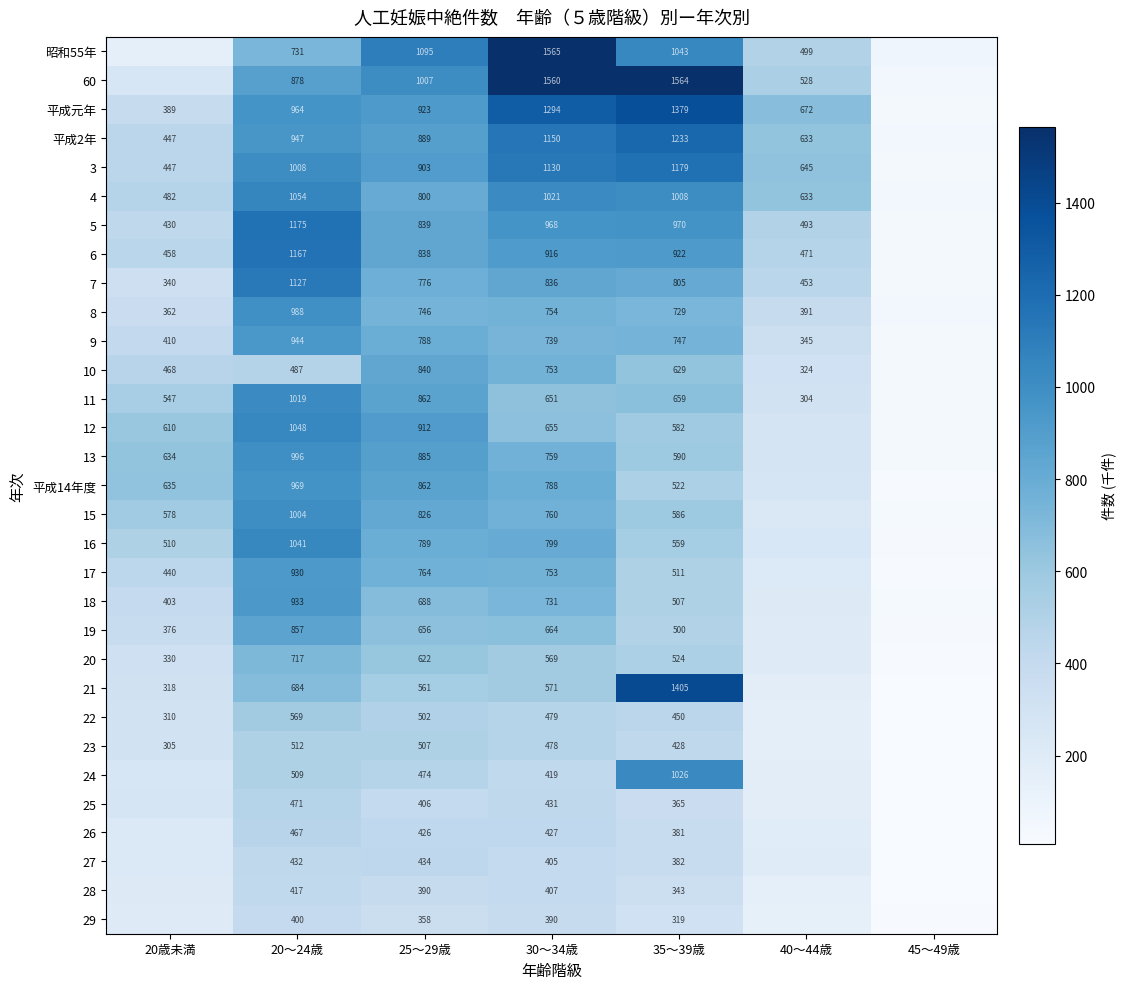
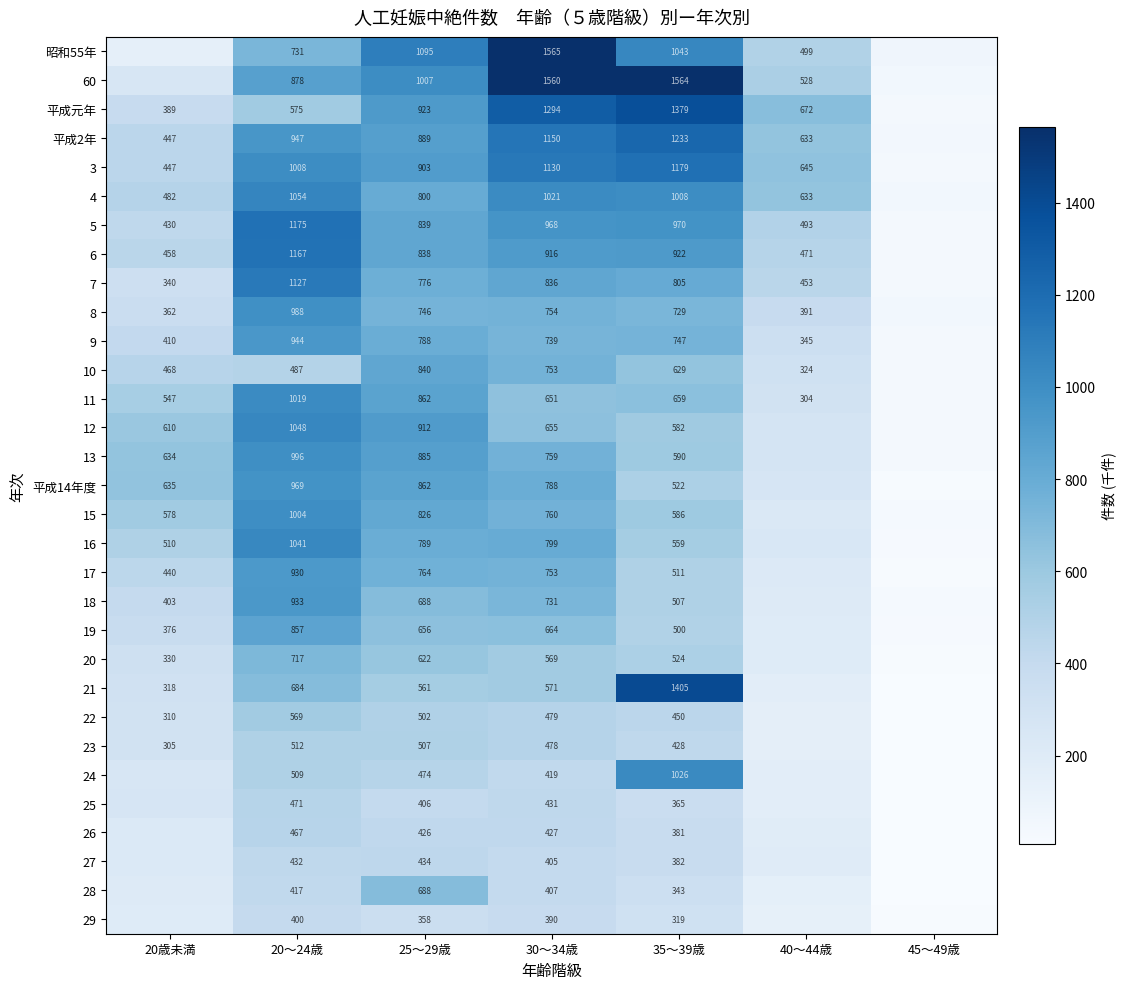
  {
    "昭和55年": {
      "20～24歳": 731,
      "25～29歳": 1095,
      "30～34歳": 1565,
      "35～39歳": 1043,
      "40～44歳": 499
    },
    "60": {
      "20～24歳": 878,
      "25～29歳": 1007,
      "30～34歳": 1560,
      "35～39歳": 1564,
      "40～44歳": 528
    },
    "平成元年": {
      "20歳未満": 389,
-     "20～24歳": 964,
+     "20～24歳": 575,
      "25～29歳": 923,
      "30～34歳": 1294,
      "35～39歳": 1379,
      "40～44歳": 672
    },
    "平成2年": {
      "20歳未満": 447,
      "20～24歳": 947,
      "25～29歳": 889,
      "30～34歳": 1150,
      "35～39歳": 1233,
      "40～44歳": 633
    },
    "3": {
      "20歳未満": 447,
      "20～24歳": 1008,
      "25～29歳": 903,
      "30～34歳": 1130,
      "35～39歳": 1179,
      "40～44歳": 645
    },
    "4": {
      "20歳未満": 482,
      "20～24歳": 1054,
      "25～29歳": 800,
      "30～34歳": 1021,
      "35～39歳": 1008,
      "40～44歳": 633
    },
    "5": {
      "20歳未満": 430,
      "20～24歳": 1175,
      "25～29歳": 839,
      "30～34歳": 968,
      "35～39歳": 970,
      "40～44歳": 493
    },
    "6": {
      "20歳未満": 458,
      "20～24歳": 1167,
      "25～29歳": 838,
      "30～34歳": 916,
      "35～39歳": 922,
      "40～44歳": 471
    },
    "7": {
      "20歳未満": 340,
      "20～24歳": 1127,
      "25～29歳": 776,
      "30～34歳": 836,
      "35～39歳": 805,
      "40～44歳": 453
    },
    "8": {
      "20歳未満": 362,
      "20～24歳": 988,
      "25～29歳": 746,
      "30～34歳": 754,
      "35～39歳": 729,
      "40～44歳": 391
    },
    "9": {
      "20歳未満": 410,
      "20～24歳": 944,
      "25～29歳": 788,
      "30～34歳": 739,
      "35～39歳": 747,
      "40～44歳": 345
    },
    "10": {
      "20歳未満": 468,
      "20～24歳": 487,
      "25～29歳": 840,
      "30～34歳": 753,
      "35～39歳": 629,
      "40～44歳": 324
    },
    "11": {
      "20歳未満": 547,
      "20～24歳": 1019,
      "25～29歳": 862,
      "30～34歳": 651,
      "35～39歳": 659,
      "40～44歳": 304
    },
    "12": {
      "20歳未満": 610,
      "20～24歳": 1048,
      "25～29歳": 912,
      "30～34歳": 655,
      "35～39歳": 582
    },
    "13": {
      "20歳未満": 634,
      "20～24歳": 996,
      "25～29歳": 885,
      "30～34歳": 759,
      "35～39歳": 590
    },
    "平成14年度": {
      "20歳未満": 635,
      "20～24歳": 969,
      "25～29歳": 862,
      "30～34歳": 788,
      "35～39歳": 522
    },
    "15": {
      "20歳未満": 578,
      "20～24歳": 1004,
      "25～29歳": 826,
      "30～34歳": 760,
      "35～39歳": 586
    },
    "16": {
      "20歳未満": 510,
      "20～24歳": 1041,
      "25～29歳": 789,
      "30～34歳": 799,
      "35～39歳": 559
    },
    "17": {
      "20歳未満": 440,
      "20～24歳": 930,
      "25～29歳": 764,
      "30～34歳": 753,
      "35～39歳": 511
    },
    "18": {
      "20歳未満": 403,
      "20～24歳": 933,
      "25～29歳": 688,
      "30～34歳": 731,
      "35～39歳": 507
    },
    "19": {
      "20歳未満": 376,
      "20～24歳": 857,
      "25～29歳": 656,
      "30～34歳": 664,
      "35～39歳": 500
    },
    "20": {
      "20歳未満": 330,
      "20～24歳": 717,
      "25～29歳": 622,
      "30～34歳": 569,
      "35～39歳": 524
    },
    "21": {
      "20歳未満": 318,
      "20～24歳": 684,
      "25～29歳": 561,
      "30～34歳": 571,
      "35～39歳": 1405
    },
    "22": {
      "20歳未満": 310,
      "20～24歳": 569,
      "25～29歳": 502,
      "30～34歳": 479,
      "35～39歳": 450
    },
    "23": {
      "20歳未満": 305,
      "20～24歳": 512,
      "25～29歳": 507,
      "30～34歳": 478,
      "35～39歳": 428
    },
    "24": {
      "20～24歳": 509,
      "25～29歳": 474,
      "30～34歳": 419,
      "35～39歳": 1026
    },
    "25": {
      "20～24歳": 471,
      "25～29歳": 406,
      "30～34歳": 431,
      "35～39歳": 365
    },
    "26": {
      "20～24歳": 467,
      "25～29歳": 426,
      "30～34歳": 427,
      "35～39歳": 381
    },
    "27": {
      "20～24歳": 432,
      "25～29歳": 434,
      "30～34歳": 405,
      "35～39歳": 382
    },
    "28": {
      "20～24歳": 417,
-     "25～29歳": 390,
+     "25～29歳": 688,
      "30～34歳": 407,
      "35～39歳": 343
    },
    "29": {
      "20～24歳": 400,
      "25～29歳": 358,
      "30～34歳": 390,
      "35～39歳": 319
    }
  }
